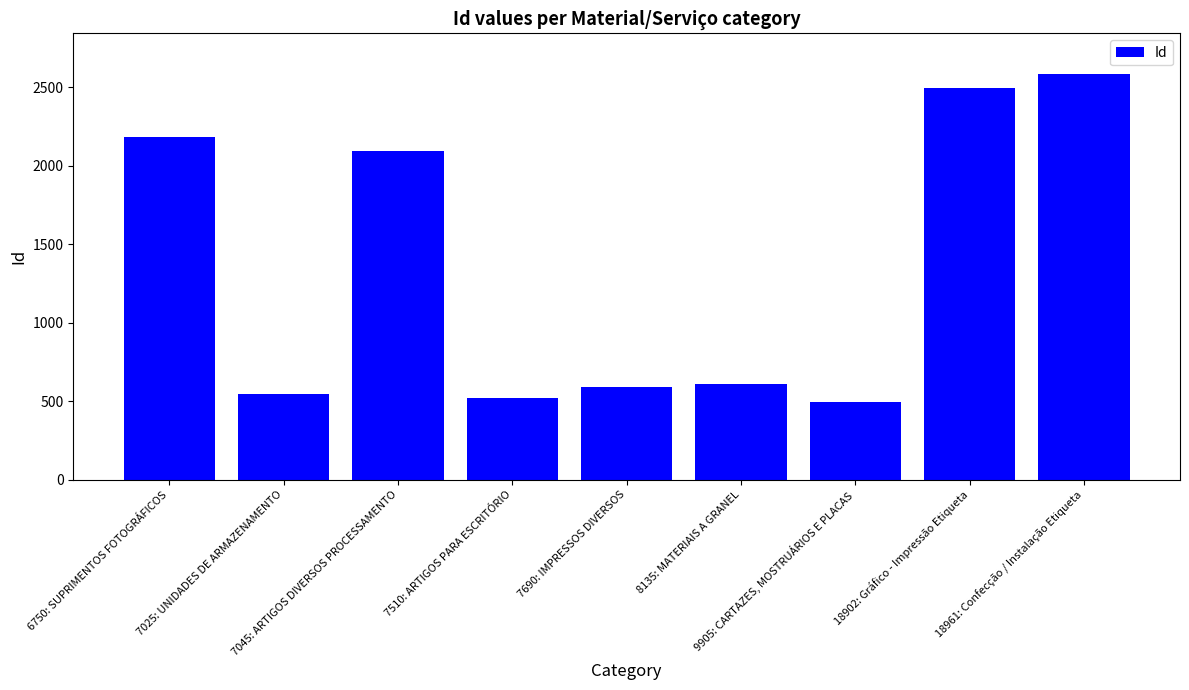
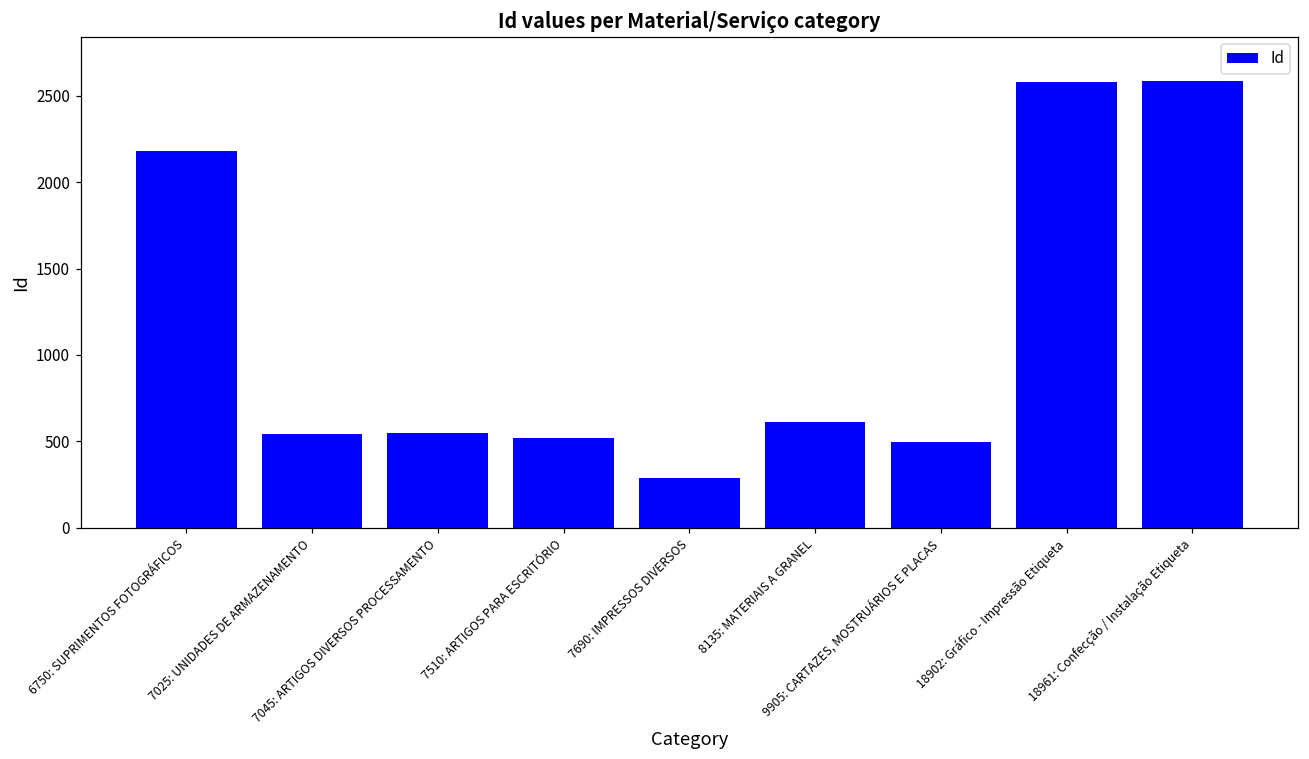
  {
    "6750: SUPRIMENTOS FOTOGRÁFICOS": 2180,
    "7025: UNIDADES DE ARMAZENAMENTO": 540,
-   "7045: ARTIGOS DIVERSOS PROCESSAMENTO": 2090,
+   "7045: ARTIGOS DIVERSOS PROCESSAMENTO": 550,
    "7510: ARTIGOS PARA ESCRITÓRIO": 520,
-   "7690: IMPRESSOS DIVERSOS": 590,
+   "7690: IMPRESSOS DIVERSOS": 290,
    "8135: MATERIAIS A GRANEL": 610,
    "9905: CARTAZES, MOSTRUÁRIOS E PLACAS": 500,
-   "18902: Gráfico - Impressão Etiqueta": 2500,
+   "18902: Gráfico - Impressão Etiqueta": 2580,
    "18961: Confecção / Instalação Etiqueta": 2580
  }
